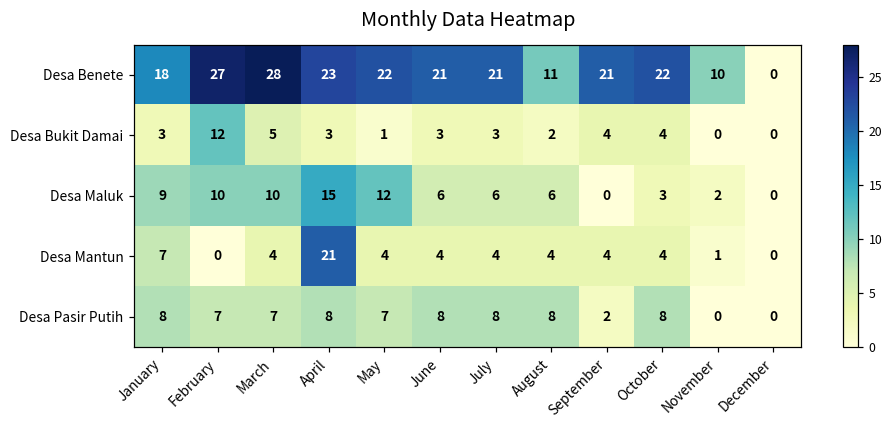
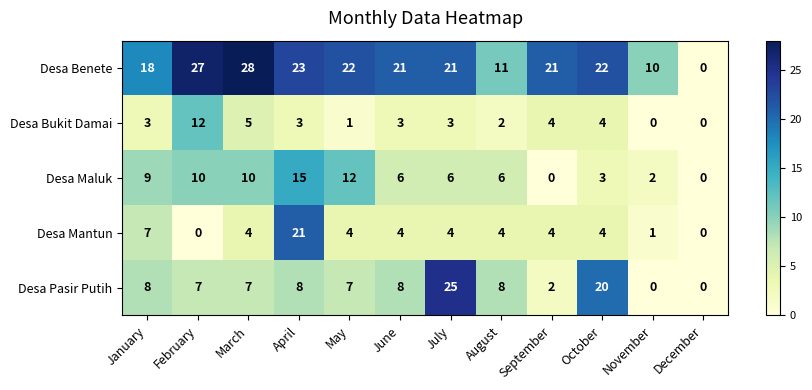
  {
    "Desa Benete": {
      "January": 18,
      "February": 27,
      "March": 28,
      "April": 23,
      "May": 22,
      "June": 21,
      "July": 21,
      "August": 11,
      "September": 21,
      "October": 22,
      "November": 10,
      "December": 0
    },
    "Desa Bukit Damai": {
      "January": 3,
      "February": 12,
      "March": 5,
      "April": 3,
      "May": 1,
      "June": 3,
      "July": 3,
      "August": 2,
      "September": 4,
      "October": 4,
      "November": 0,
      "December": 0
    },
    "Desa Maluk": {
      "January": 9,
      "February": 10,
      "March": 10,
      "April": 15,
      "May": 12,
      "June": 6,
      "July": 6,
      "August": 6,
      "September": 0,
      "October": 3,
      "November": 2,
      "December": 0
    },
    "Desa Mantun": {
      "January": 7,
      "February": 0,
      "March": 4,
      "April": 21,
      "May": 4,
      "June": 4,
      "July": 4,
      "August": 4,
      "September": 4,
      "October": 4,
      "November": 1,
      "December": 0
    },
    "Desa Pasir Putih": {
      "January": 8,
      "February": 7,
      "March": 7,
      "April": 8,
      "May": 7,
      "June": 8,
-     "July": 8,
+     "July": 25,
      "August": 8,
      "September": 2,
-     "October": 8,
+     "October": 20,
      "November": 0,
      "December": 0
    }
  }
